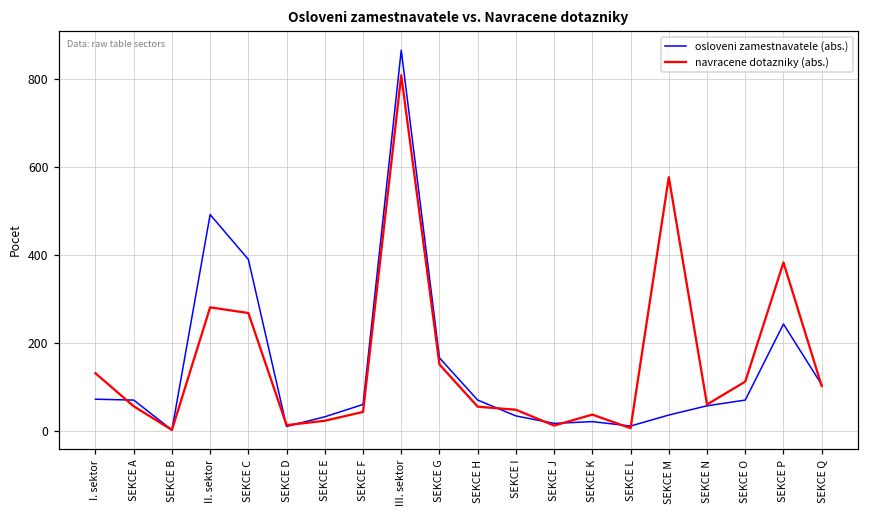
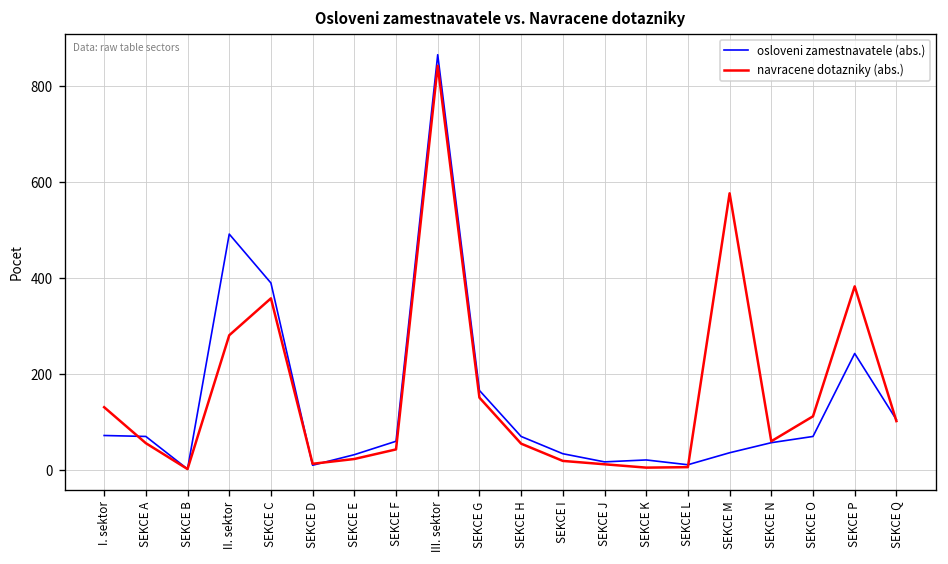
  {
    "osloveni zamestnavatele (abs.)": {
      "I. sektor": 70,
      "SEKCE A": 70,
      "II. sektor": 490,
      "SEKCE C": 390,
      "SEKCE E": 30,
      "SEKCE F": 60,
      "III. sektor": 870,
      "SEKCE G": 170,
      "SEKCE H": 70,
      "SEKCE I": 30,
      "SEKCE K": 20,
      "SEKCE M": 40,
      "SEKCE O": 70,
      "SEKCE P": 240
    },
    "navracene dotazniky (abs.)": {
      "I. sektor": 130,
      "SEKCE A": 60,
      "II. sektor": 280,
-     "SEKCE C": 270,
+     "SEKCE C": 360,
      "SEKCE E": 20,
      "SEKCE F": 40,
-     "III. sektor": 810,
+     "III. sektor": 840,
      "SEKCE G": 150,
      "SEKCE H": 60,
-     "SEKCE I": 50,
-     "SEKCE K": 40,
+     "SEKCE I": 20,
+     "SEKCE K": 10,
      "SEKCE M": 580,
      "SEKCE O": 110,
      "SEKCE P": 380
    }
  }
